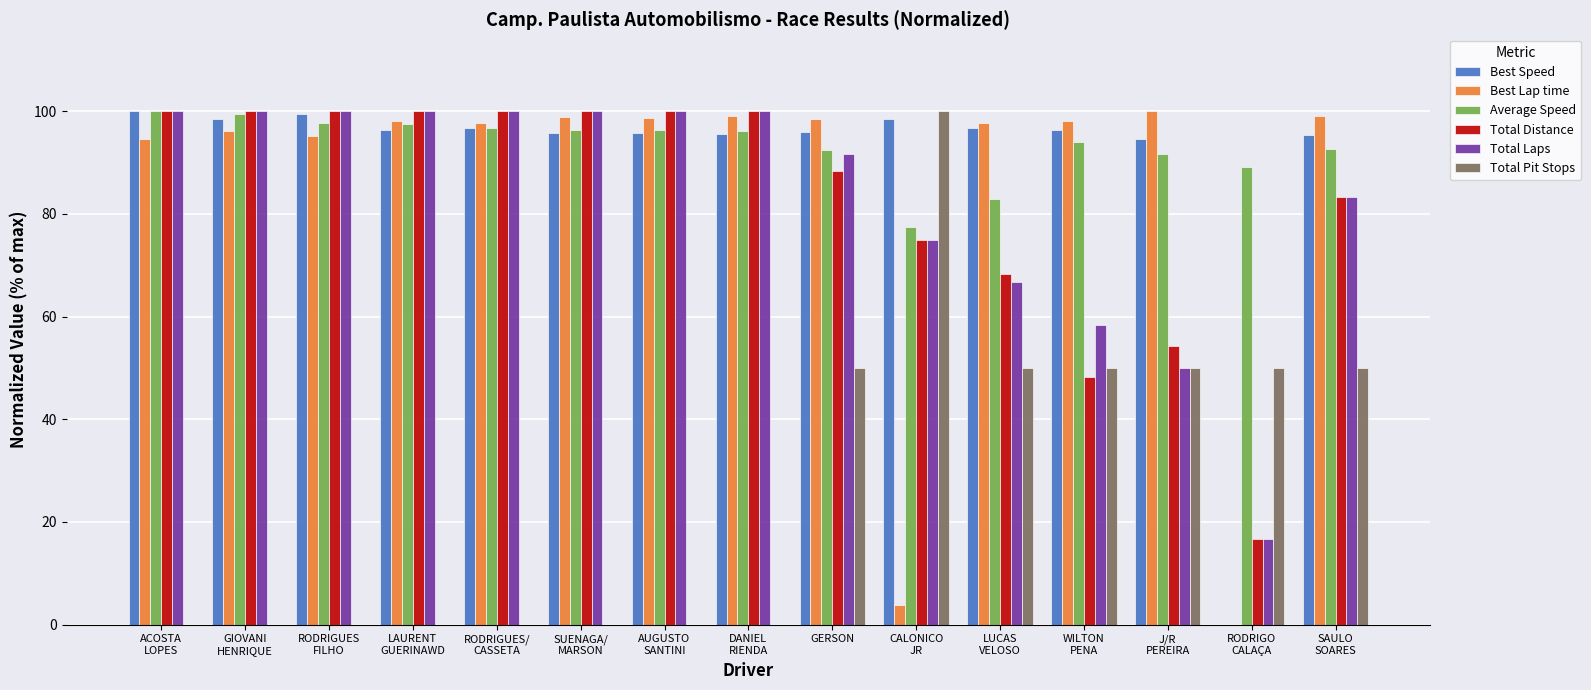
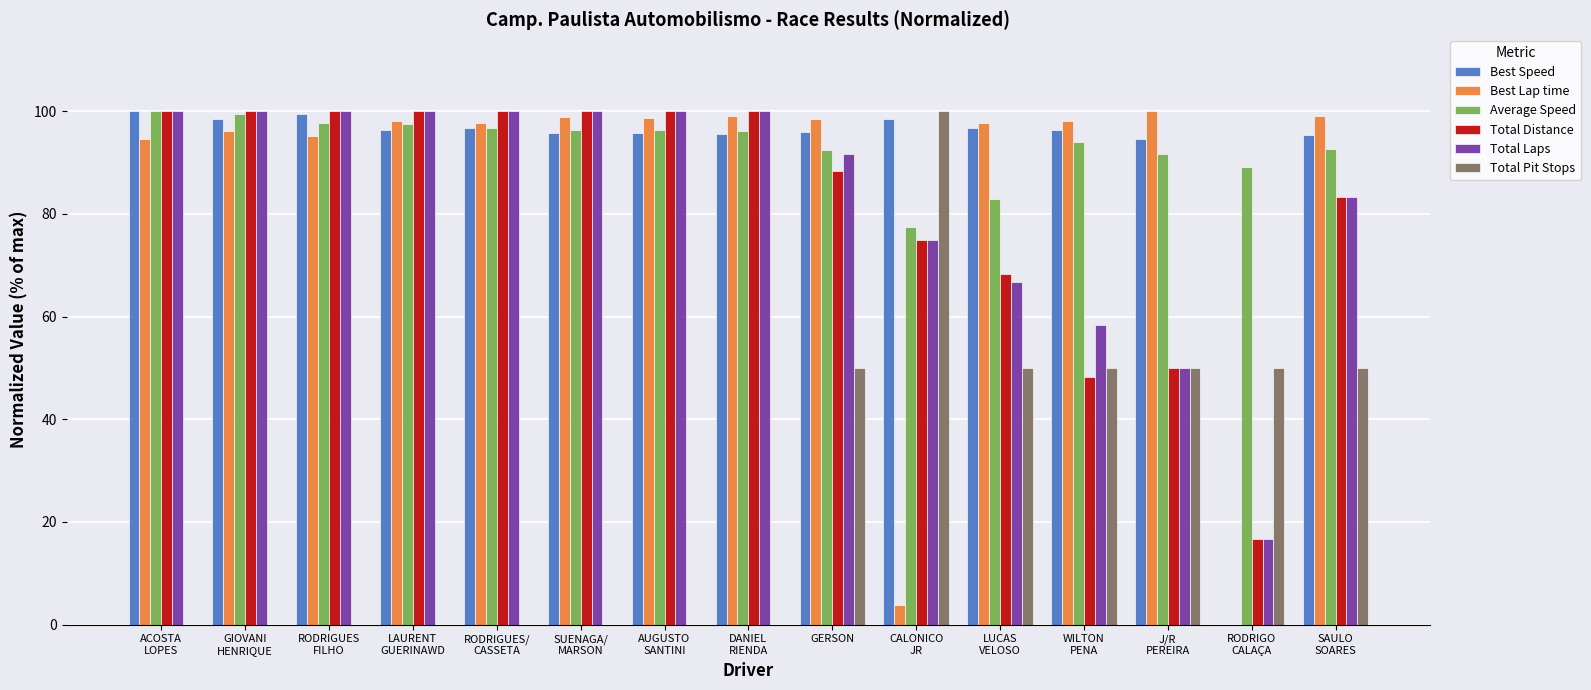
  {
    "Best Speed": {
      "ACOSTA LOPES": 100,
      "GIOVANI HENRIQUE": 98,
      "RODRIGUES FILHO": 99,
      "LAURENT GUERINAWD": 96,
      "RODRIGUES/ CASSETA": 97,
      "SUENAGA/ MARSON": 96,
      "AUGUSTO SANTINI": 96,
      "DANIEL RIENDA": 95,
      "GERSON": 96,
      "CALONICO JR": 99,
      "LUCAS VELOSO": 97,
      "WILTON PENA": 96,
      "J/R PEREIRA": 95,
      "RODRIGO CALAÇA": 0,
      "SAULO SOARES": 95
    },
    "Best Lap time": {
      "ACOSTA LOPES": 95,
      "GIOVANI HENRIQUE": 96,
      "RODRIGUES FILHO": 95,
      "LAURENT GUERINAWD": 98,
      "RODRIGUES/ CASSETA": 98,
      "SUENAGA/ MARSON": 99,
      "AUGUSTO SANTINI": 99,
      "DANIEL RIENDA": 99,
      "GERSON": 98,
      "CALONICO JR": 4,
      "LUCAS VELOSO": 98,
      "WILTON PENA": 98,
      "J/R PEREIRA": 100,
      "RODRIGO CALAÇA": 0,
      "SAULO SOARES": 99
    },
    "Average Speed": {
      "ACOSTA LOPES": 100,
      "GIOVANI HENRIQUE": 99,
      "RODRIGUES FILHO": 98,
      "LAURENT GUERINAWD": 98,
      "RODRIGUES/ CASSETA": 97,
      "SUENAGA/ MARSON": 96,
      "AUGUSTO SANTINI": 96,
      "DANIEL RIENDA": 96,
      "GERSON": 93,
      "CALONICO JR": 77,
      "LUCAS VELOSO": 83,
      "WILTON PENA": 94,
      "J/R PEREIRA": 92,
      "RODRIGO CALAÇA": 89,
      "SAULO SOARES": 93
    },
    "Total Distance": {
      "ACOSTA LOPES": 100,
      "GIOVANI HENRIQUE": 100,
      "RODRIGUES FILHO": 100,
      "LAURENT GUERINAWD": 100,
      "RODRIGUES/ CASSETA": 100,
      "SUENAGA/ MARSON": 100,
      "AUGUSTO SANTINI": 100,
      "DANIEL RIENDA": 100,
      "GERSON": 88,
      "CALONICO JR": 75,
      "LUCAS VELOSO": 68,
      "WILTON PENA": 48,
-     "J/R PEREIRA": 54,
+     "J/R PEREIRA": 50,
      "RODRIGO CALAÇA": 17,
      "SAULO SOARES": 83
    },
    "Total Laps": {
      "ACOSTA LOPES": 100,
      "GIOVANI HENRIQUE": 100,
      "RODRIGUES FILHO": 100,
      "LAURENT GUERINAWD": 100,
      "RODRIGUES/ CASSETA": 100,
      "SUENAGA/ MARSON": 100,
      "AUGUSTO SANTINI": 100,
      "DANIEL RIENDA": 100,
      "GERSON": 92,
      "CALONICO JR": 75,
      "LUCAS VELOSO": 67,
      "WILTON PENA": 58,
      "J/R PEREIRA": 50,
      "RODRIGO CALAÇA": 17,
      "SAULO SOARES": 83
    },
    "Total Pit Stops": {
      "ACOSTA LOPES": 0,
      "GIOVANI HENRIQUE": 0,
      "RODRIGUES FILHO": 0,
      "LAURENT GUERINAWD": 0,
      "RODRIGUES/ CASSETA": 0,
      "SUENAGA/ MARSON": 0,
      "AUGUSTO SANTINI": 0,
      "DANIEL RIENDA": 0,
      "GERSON": 50,
      "CALONICO JR": 100,
      "LUCAS VELOSO": 50,
      "WILTON PENA": 50,
      "J/R PEREIRA": 50,
      "RODRIGO CALAÇA": 50,
      "SAULO SOARES": 50
    }
  }
